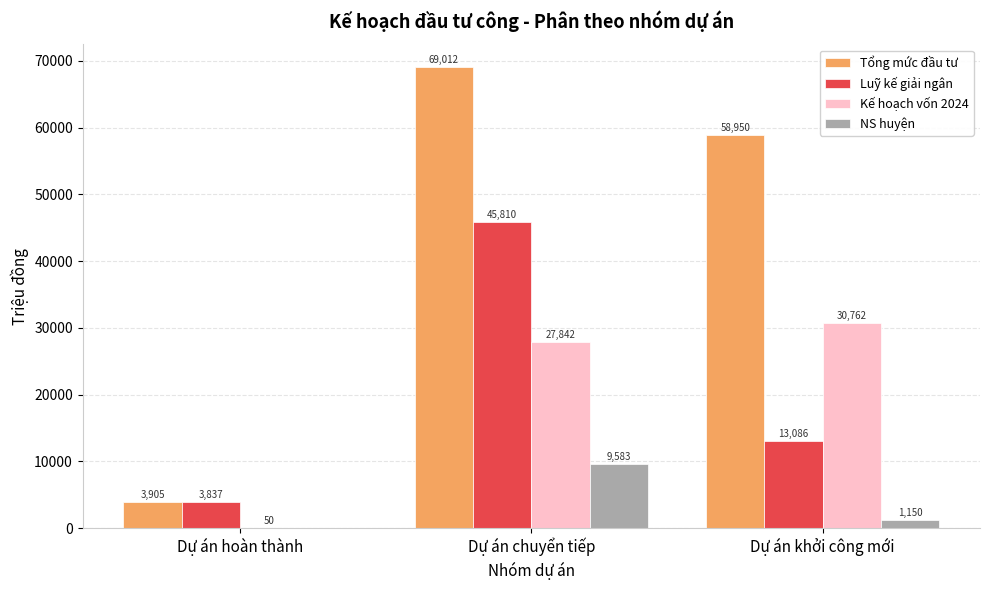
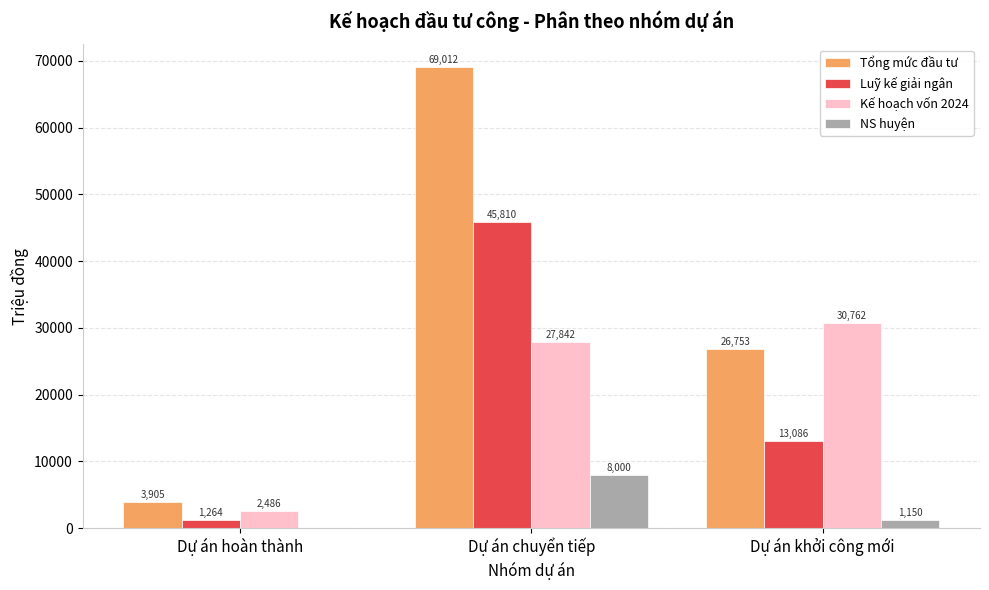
  {
    "Tổng mức đầu tư": {
      "Dự án hoàn thành": "3,905",
      "Dự án chuyển tiếp": "69,012",
-     "Dự án khởi công mới": "58,950"
+     "Dự án khởi công mới": "26,753"
    },
    "Luỹ kế giải ngân": {
-     "Dự án hoàn thành": "3,837",
+     "Dự án hoàn thành": "1,264",
      "Dự án chuyển tiếp": "45,810",
      "Dự án khởi công mới": "13,086"
    },
    "Kế hoạch vốn 2024": {
-     "Dự án hoàn thành": "50",
+     "Dự án hoàn thành": "2,486",
      "Dự án chuyển tiếp": "27,842",
      "Dự án khởi công mới": "30,762"
    },
    "NS huyện": {
-     "Dự án chuyển tiếp": "9,583",
+     "Dự án chuyển tiếp": "8,000",
      "Dự án khởi công mới": "1,150"
    }
  }
